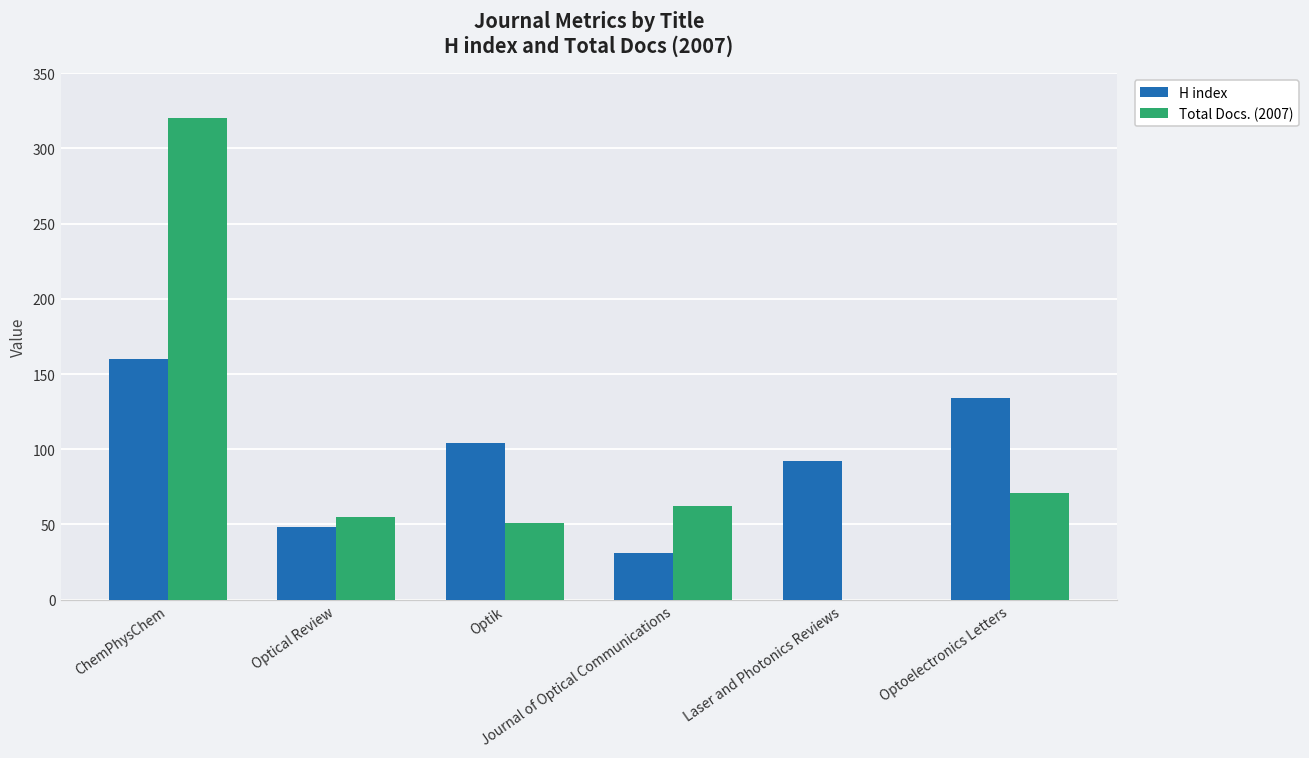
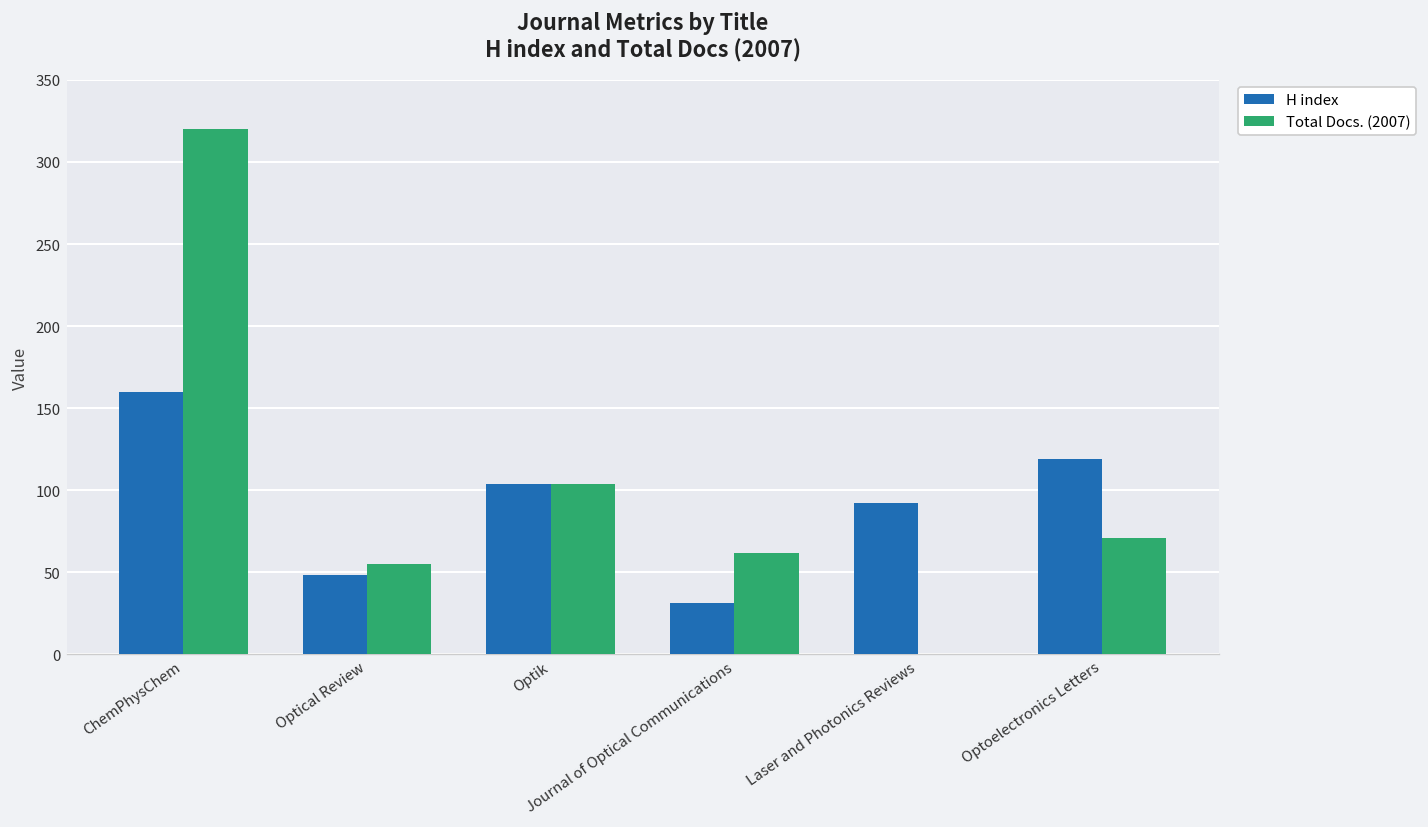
  {
    "H index": {
      "ChemPhysChem": 160,
      "Optical Review": 48,
      "Optik": 104,
      "Journal of Optical Communications": 31,
      "Laser and Photonics Reviews": 92,
-     "Optoelectronics Letters": 134
+     "Optoelectronics Letters": 119
    },
    "Total Docs. (2007)": {
      "ChemPhysChem": 320,
      "Optical Review": 55,
-     "Optik": 51,
+     "Optik": 104,
      "Journal of Optical Communications": 62,
      "Laser and Photonics Reviews": 0,
      "Optoelectronics Letters": 71
    }
  }
